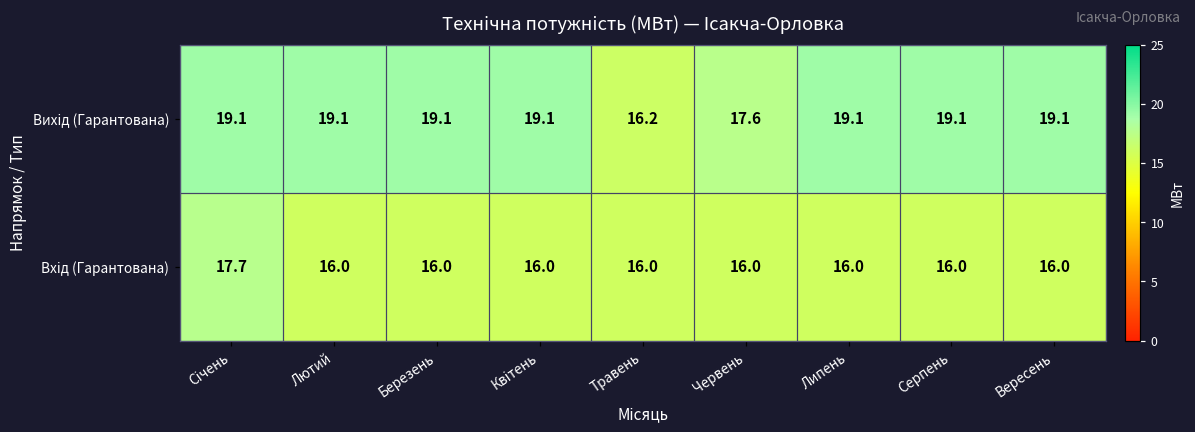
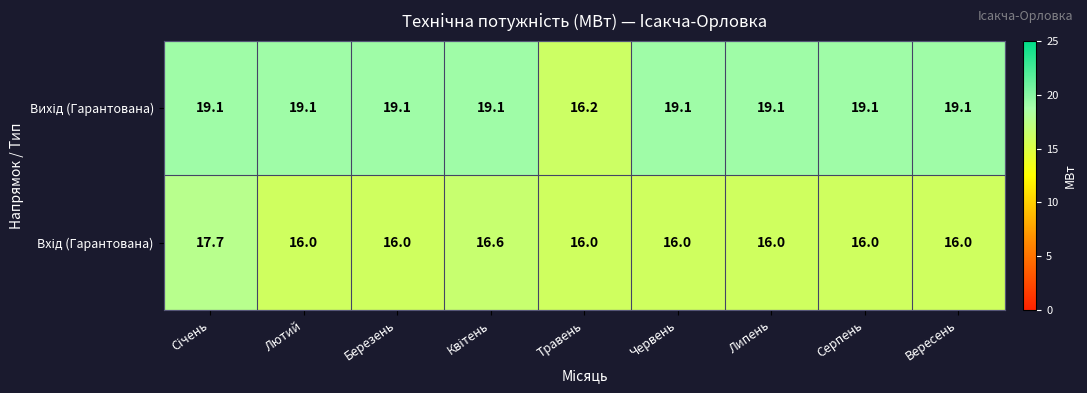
  {
    "Вихід (Гарантована)": {
      "Січень": 19.1,
      "Лютий": 19.1,
      "Березень": 19.1,
      "Квітень": 19.1,
      "Травень": 16.2,
-     "Червень": 17.6,
+     "Червень": 19.1,
      "Липень": 19.1,
      "Серпень": 19.1,
      "Вересень": 19.1
    },
    "Вхід (Гарантована)": {
      "Січень": 17.7,
      "Лютий": 16.0,
      "Березень": 16.0,
-     "Квітень": 16.0,
+     "Квітень": 16.6,
      "Травень": 16.0,
      "Червень": 16.0,
      "Липень": 16.0,
      "Серпень": 16.0,
      "Вересень": 16.0
    }
  }
